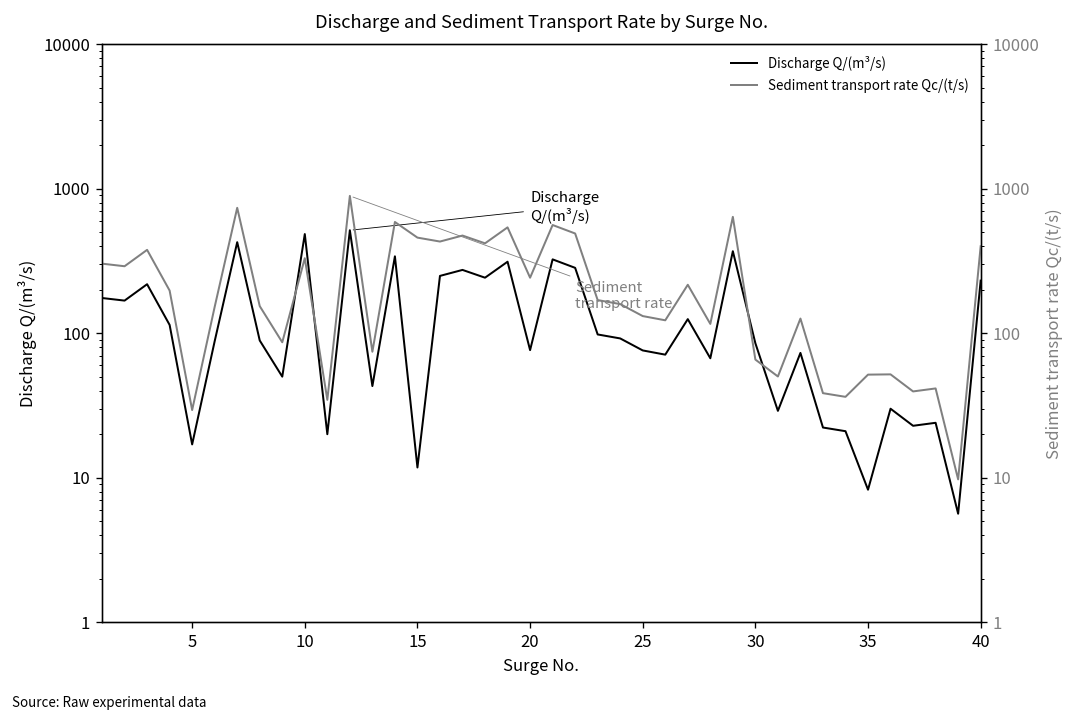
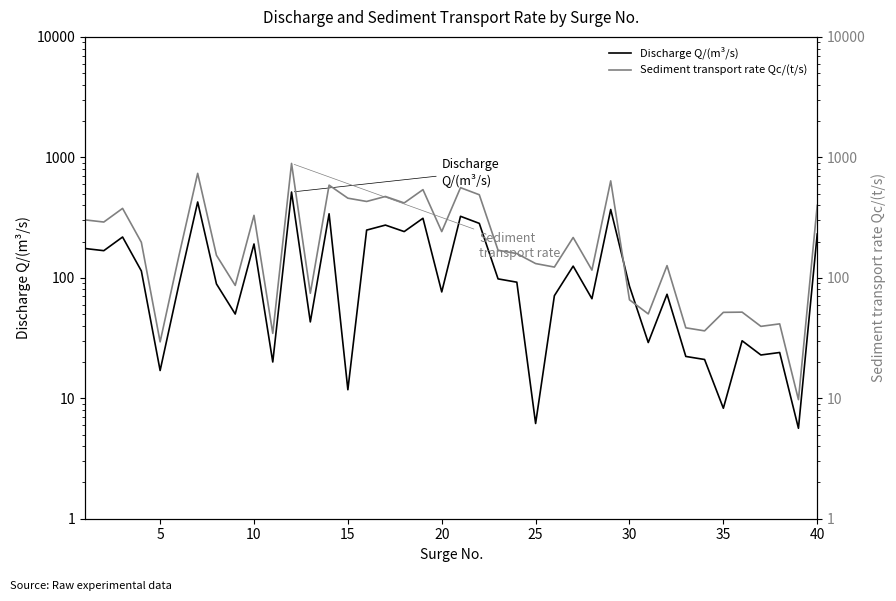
  {
    "Discharge Q/(m³/s)": {
      "5": 17,
-     "10": 480,
+     "10": 190,
      "15": 12,
      "20": 80,
-     "25": 80,
+     "25": 6,
      "30": 90,
      "35": 8,
      "40": 230
    },
    "Sediment transport rate Qc/(t/s)": {
      "5": 29,
      "10": 330,
      "15": 460,
      "20": 240,
      "25": 130,
      "30": 70,
      "35": 52,
      "40": 400
    }
  }
